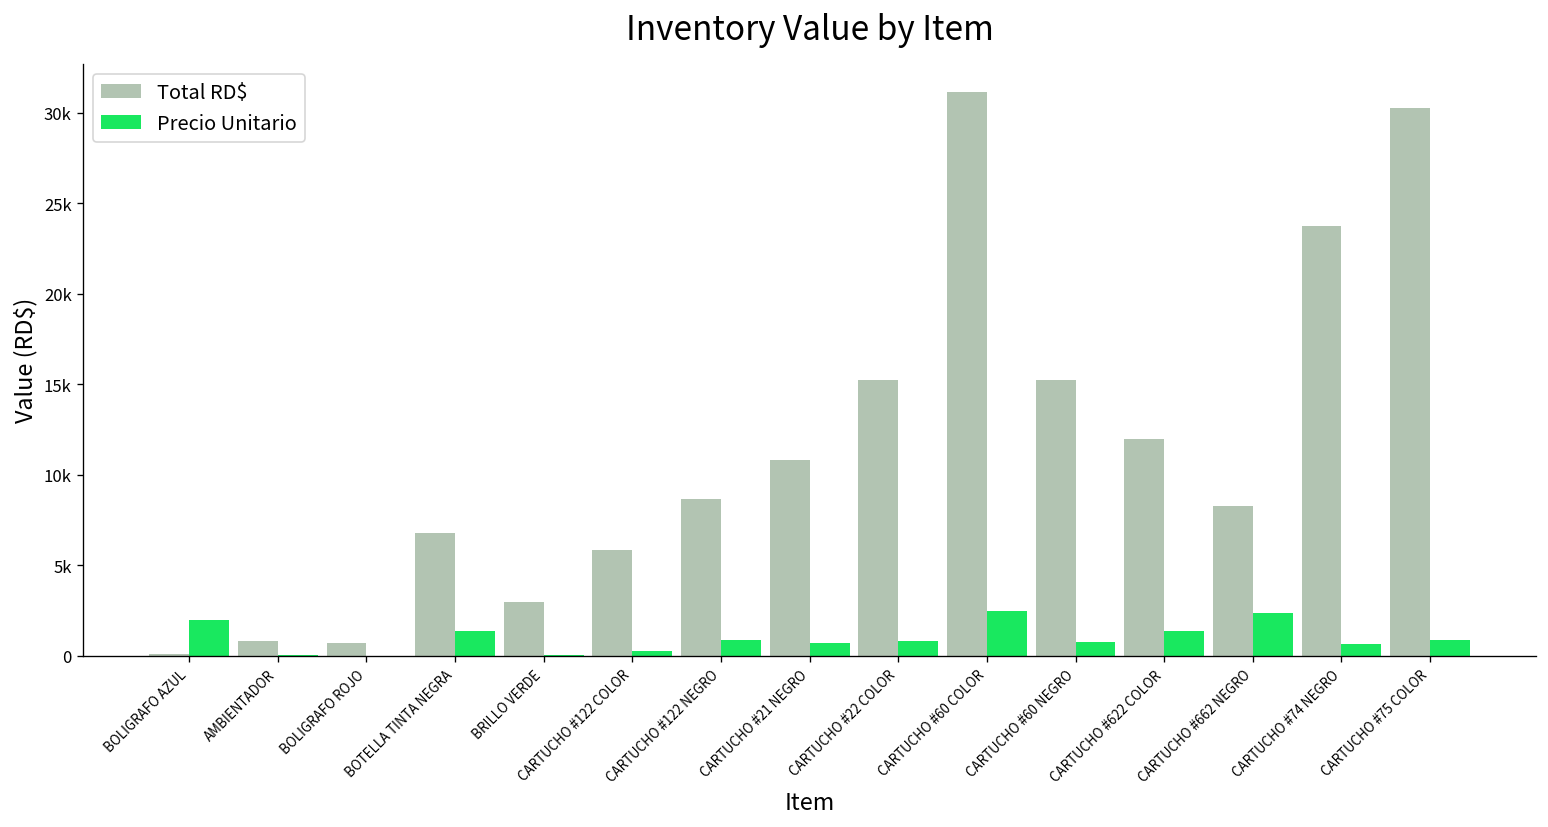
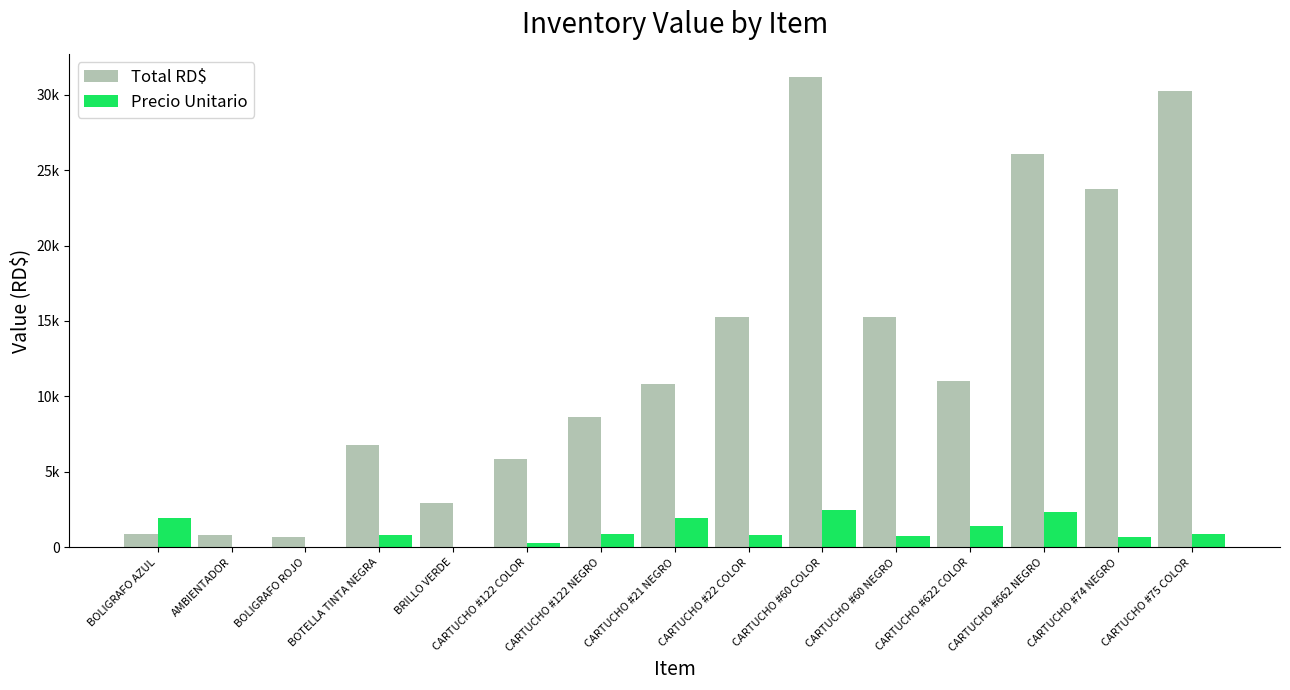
  {
    "Total RD$": {
-     "BOLIGRAFO AZUL": 100,
+     "BOLIGRAFO AZUL": 900,
      "AMBIENTADOR": 800,
      "BOLIGRAFO ROJO": 700,
      "BOTELLA TINTA NEGRA": 6800,
      "BRILLO VERDE": 3000,
      "CARTUCHO #122 COLOR": 5900,
      "CARTUCHO #122 NEGRO": 8600,
      "CARTUCHO #21 NEGRO": 10800,
      "CARTUCHO #22 COLOR": 15300,
      "CARTUCHO #60 COLOR": 31100,
      "CARTUCHO #60 NEGRO": 15300,
-     "CARTUCHO #622 COLOR": 12000,
-     "CARTUCHO #662 NEGRO": 8300,
+     "CARTUCHO #622 COLOR": 11000,
+     "CARTUCHO #662 NEGRO": 26000,
      "CARTUCHO #74 NEGRO": 23700,
      "CARTUCHO #75 COLOR": 30300
    },
    "Precio Unitario": {
      "BOLIGRAFO AZUL": 2000,
-     "BOTELLA TINTA NEGRA": 1400,
+     "BOTELLA TINTA NEGRA": 900,
      "CARTUCHO #122 COLOR": 300,
      "CARTUCHO #122 NEGRO": 900,
-     "CARTUCHO #21 NEGRO": 700,
+     "CARTUCHO #21 NEGRO": 1900,
      "CARTUCHO #22 COLOR": 800,
      "CARTUCHO #60 COLOR": 2500,
      "CARTUCHO #60 NEGRO": 800,
      "CARTUCHO #622 COLOR": 1400,
      "CARTUCHO #662 NEGRO": 2300,
      "CARTUCHO #74 NEGRO": 700,
      "CARTUCHO #75 COLOR": 900
    }
  }
